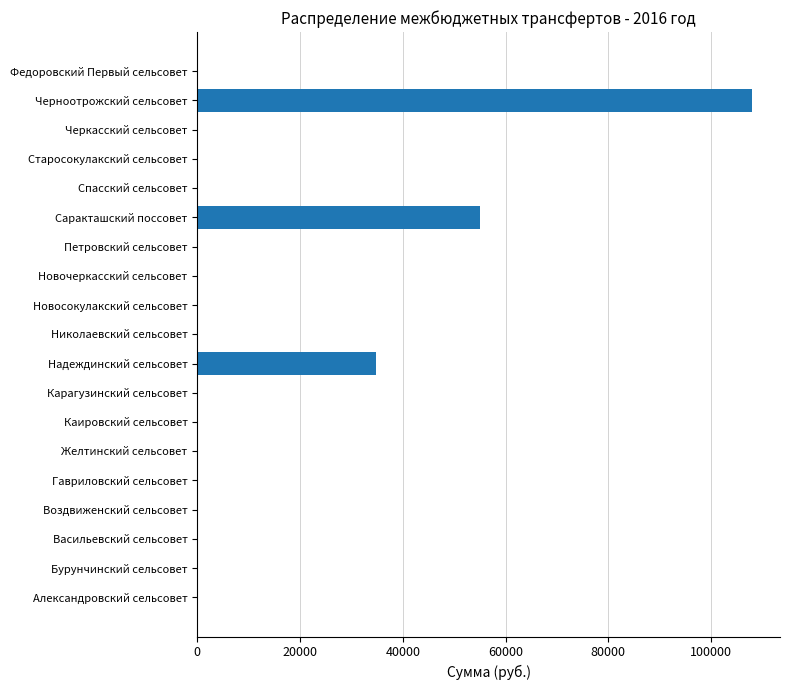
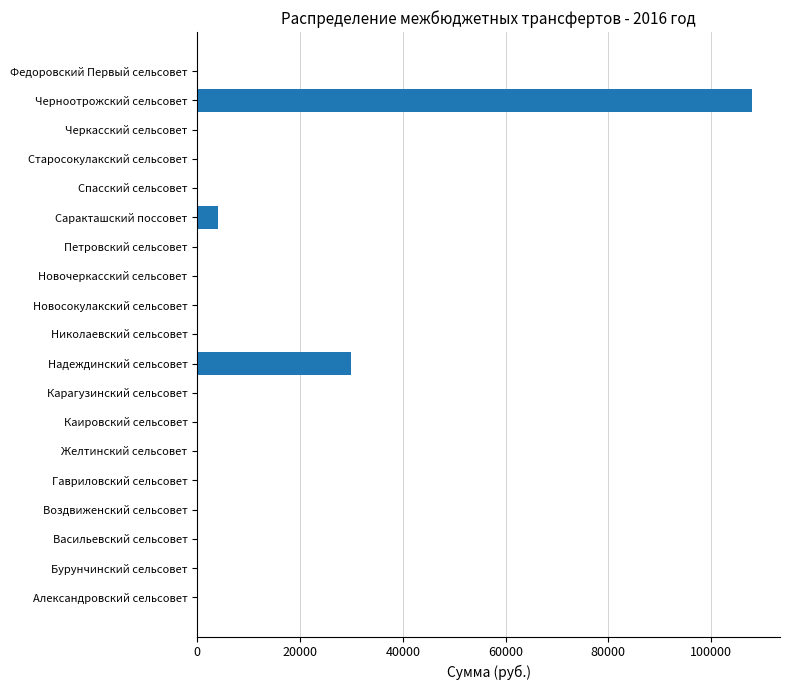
  {
    "Федоровский Первый сельсовет": 0,
    "Черноотрожский сельсовет": 108000,
    "Черкасский сельсовет": 0,
    "Старосокулакский сельсовет": 0,
    "Спасский сельсовет": 0,
-   "Саракташский поссовет": 55000,
+   "Саракташский поссовет": 4000,
    "Петровский сельсовет": 0,
    "Новочеркасский сельсовет": 0,
    "Новосокулакский сельсовет": 0,
    "Николаевский сельсовет": 0,
-   "Надеждинский сельсовет": 35000,
+   "Надеждинский сельсовет": 30000,
    "Карагузинский сельсовет": 0,
    "Каировский сельсовет": 0,
    "Желтинский сельсовет": 0,
    "Гавриловский сельсовет": 0,
    "Воздвиженский сельсовет": 0,
    "Васильевский сельсовет": 0,
    "Бурунчинский сельсовет": 0,
    "Александровский сельсовет": 0
  }
